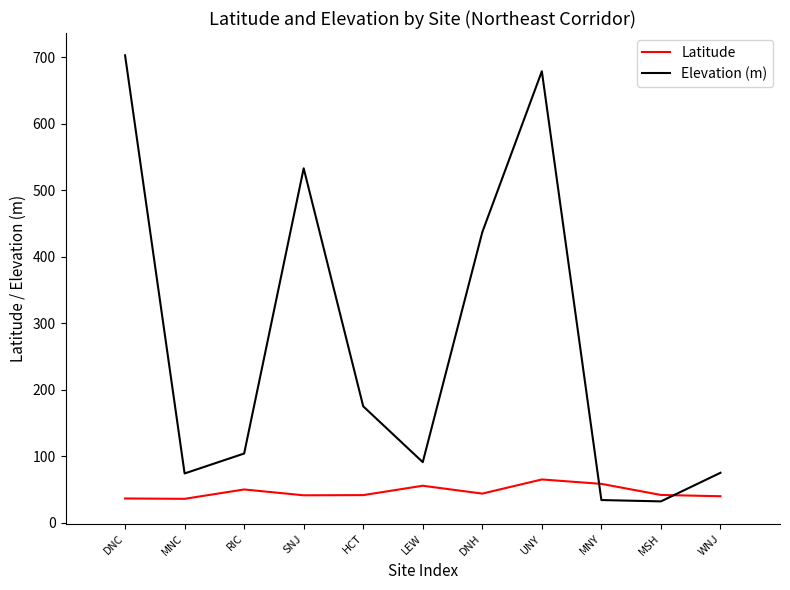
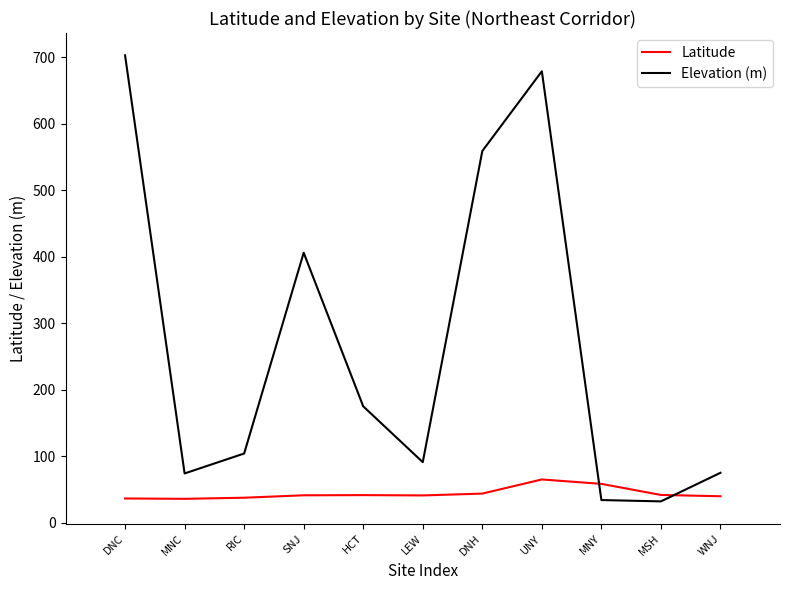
  {
    "Latitude": {
      "DNC": 40,
      "MNC": 40,
-     "RIC": 50,
+     "RIC": 40,
      "SNJ": 40,
      "HCT": 40,
-     "LEW": 60,
+     "LEW": 40,
      "DNH": 40,
      "UNY": 60,
      "MNY": 60,
      "MSH": 40,
      "WNJ": 40
    },
    "Elevation (m)": {
      "DNC": 700,
      "MNC": 70,
      "RIC": 100,
-     "SNJ": 530,
+     "SNJ": 410,
      "HCT": 180,
      "LEW": 90,
-     "DNH": 440,
+     "DNH": 560,
      "UNY": 680,
      "MNY": 30,
      "MSH": 30,
      "WNJ": 80
    }
  }
